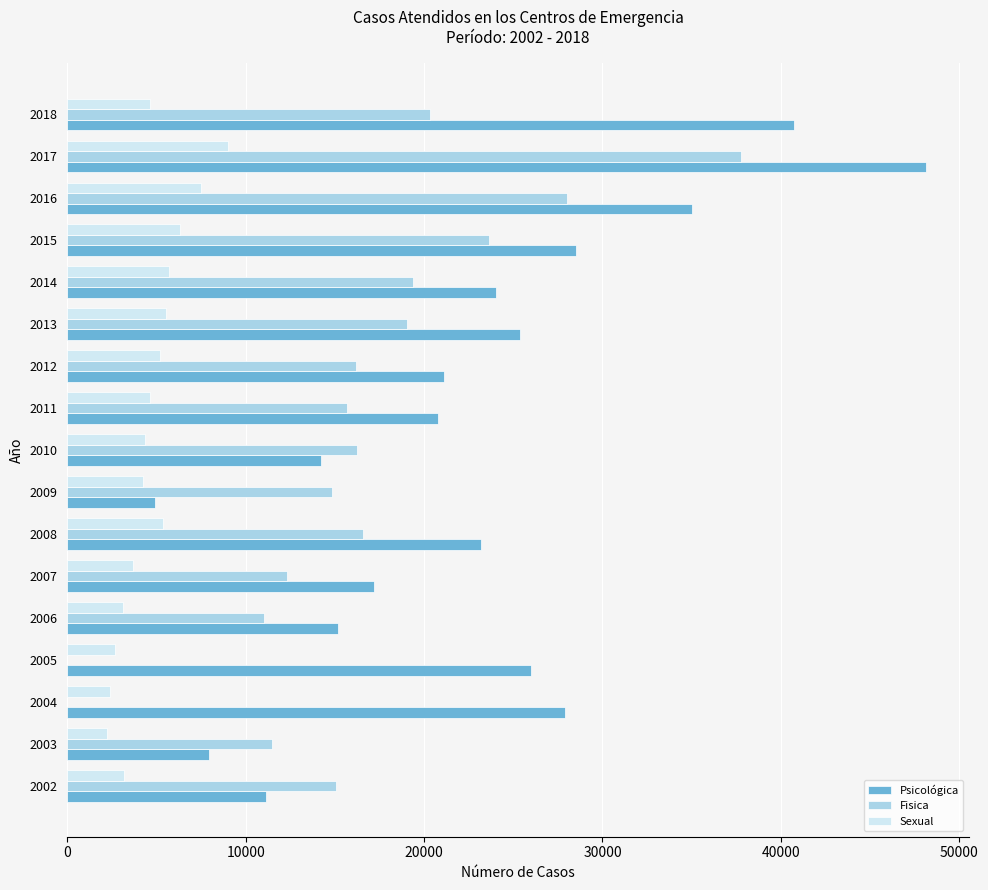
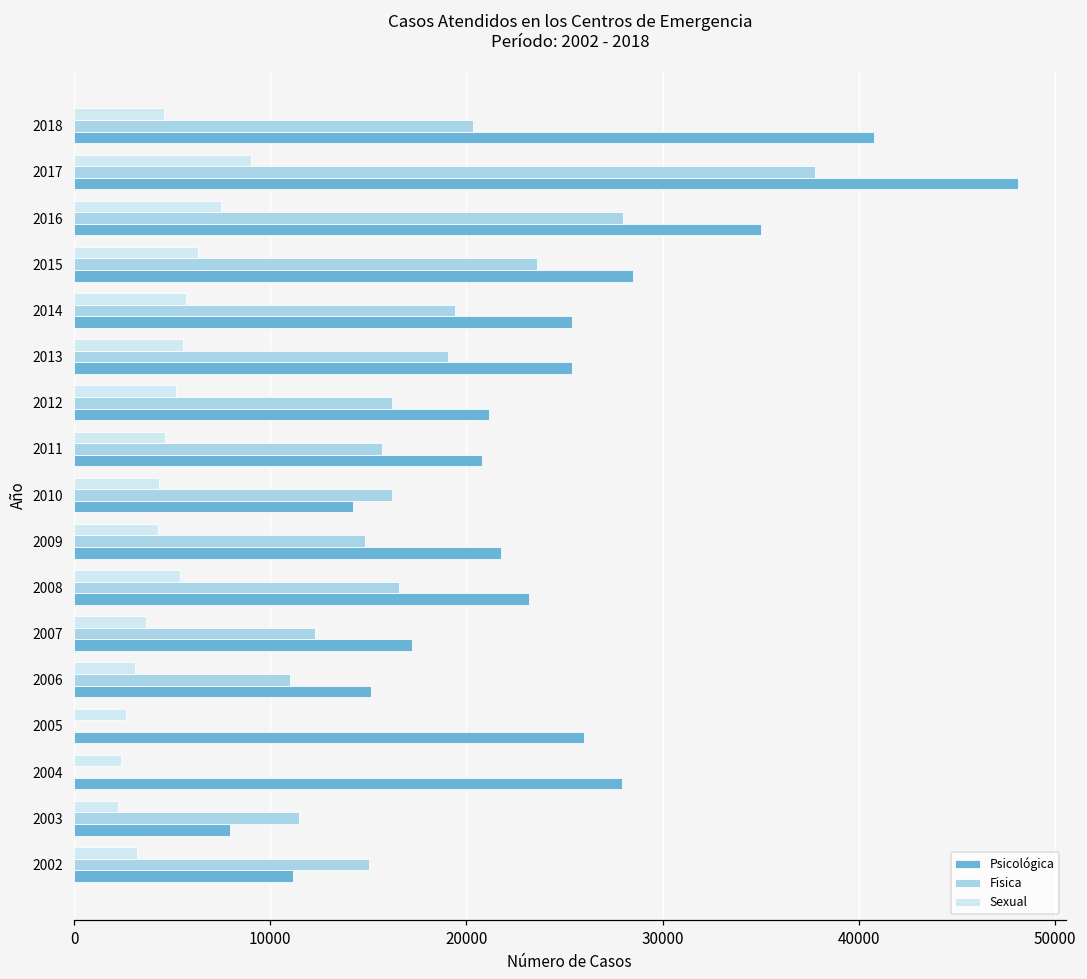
  {
    "Psicológica": {
      "2018": 40800,
      "2017": 48100,
      "2016": 35000,
      "2015": 28500,
-     "2014": 24000,
+     "2014": 25400,
      "2013": 25400,
      "2012": 21100,
      "2011": 20800,
      "2010": 14200,
-     "2009": 4900,
+     "2009": 21800,
      "2008": 23200,
      "2007": 17200,
      "2006": 15200,
      "2005": 26000,
      "2004": 27900,
      "2003": 7900,
      "2002": 11100
    }
  }
